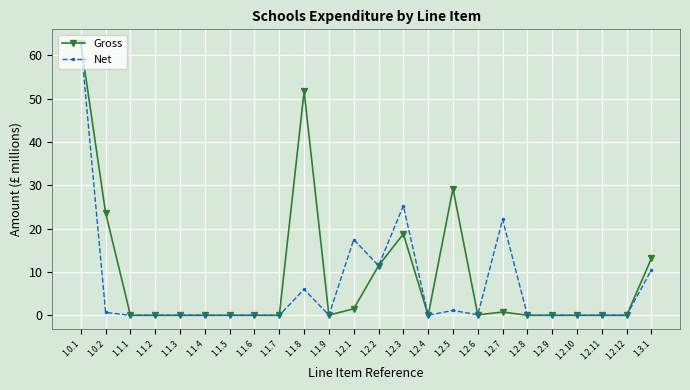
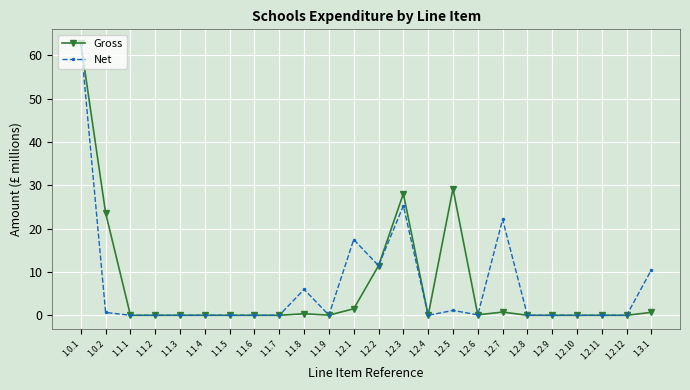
  {
    "Gross": {
      "1.0.2": 24,
-     "1.1.8": 52,
+     "1.1.8": 0,
      "1.2.1": 2,
-     "1.2.3": 19,
+     "1.2.3": 28,
      "1.2.5": 29,
      "1.2.7": 1,
-     "1.3.1": 13
+     "1.3.1": 1
    },
    "Net": {
      "1.0.2": 1,
      "1.1.8": 6,
      "1.2.1": 17,
      "1.2.3": 25,
      "1.2.5": 1,
      "1.2.7": 22,
      "1.3.1": 11
    }
  }
